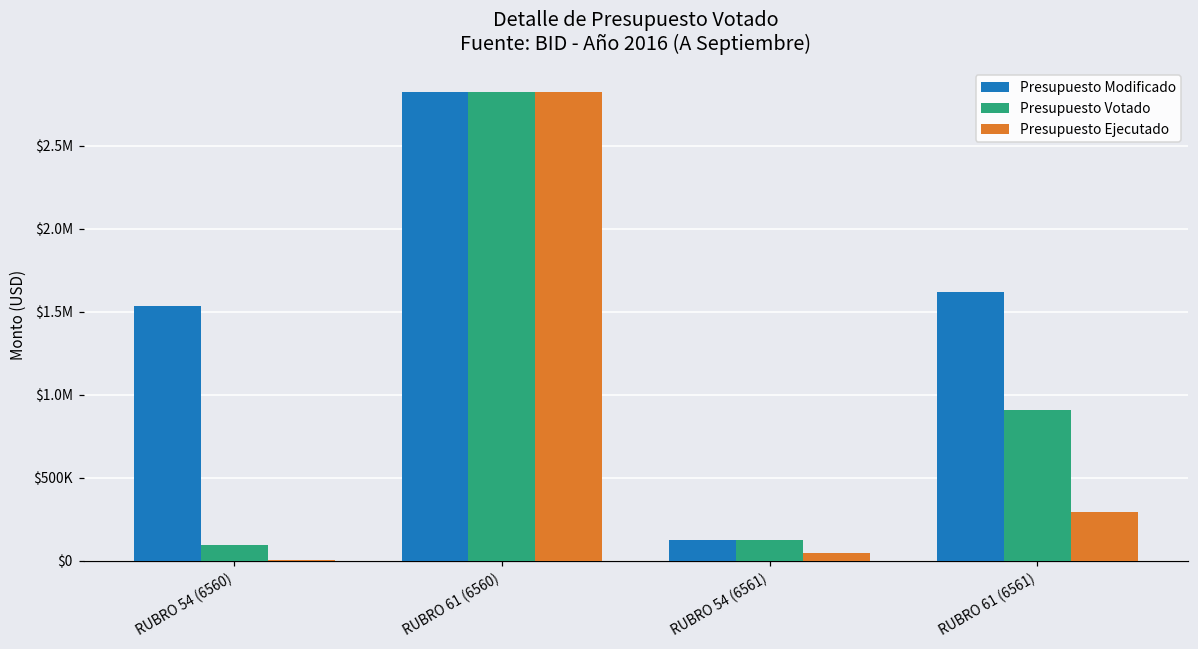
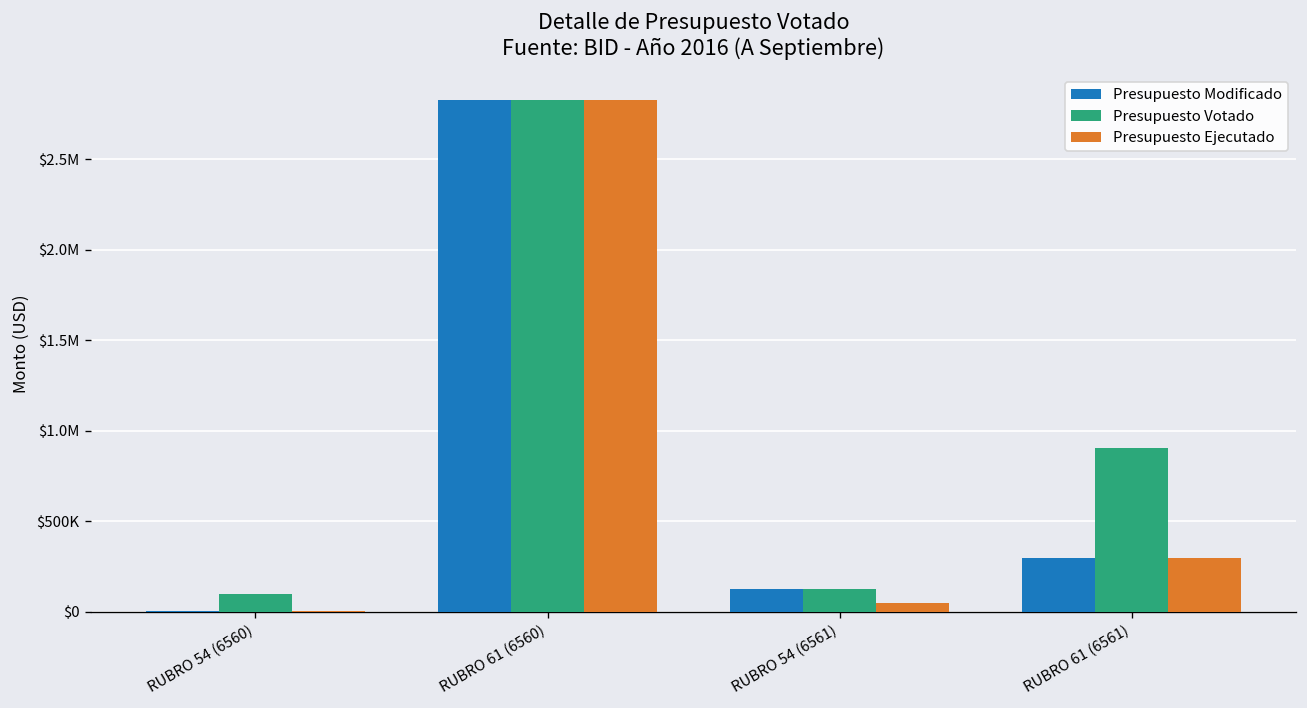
  {
    "Presupuesto Modificado": {
-     "RUBRO 54 (6560)": "$1540000",
+     "RUBRO 54 (6560)": "$0",
      "RUBRO 61 (6560)": "$2820000",
      "RUBRO 54 (6561)": "$130000",
-     "RUBRO 61 (6561)": "$1620000"
+     "RUBRO 61 (6561)": "$300000"
    },
    "Presupuesto Votado": {
      "RUBRO 54 (6560)": "$100000",
      "RUBRO 61 (6560)": "$2820000",
      "RUBRO 54 (6561)": "$130000",
      "RUBRO 61 (6561)": "$910000"
    },
    "Presupuesto Ejecutado": {
      "RUBRO 61 (6560)": "$2820000",
      "RUBRO 54 (6561)": "$50000",
      "RUBRO 61 (6561)": "$300000"
    }
  }
